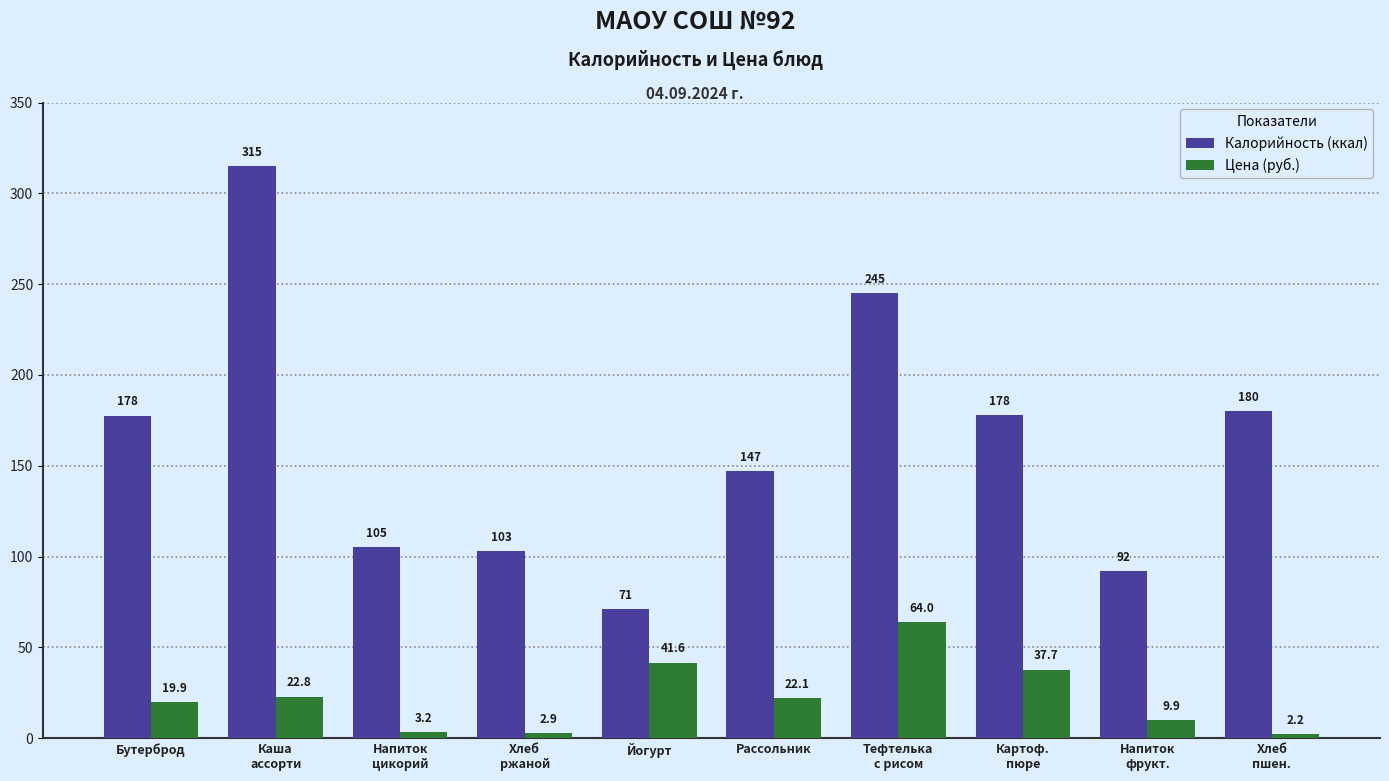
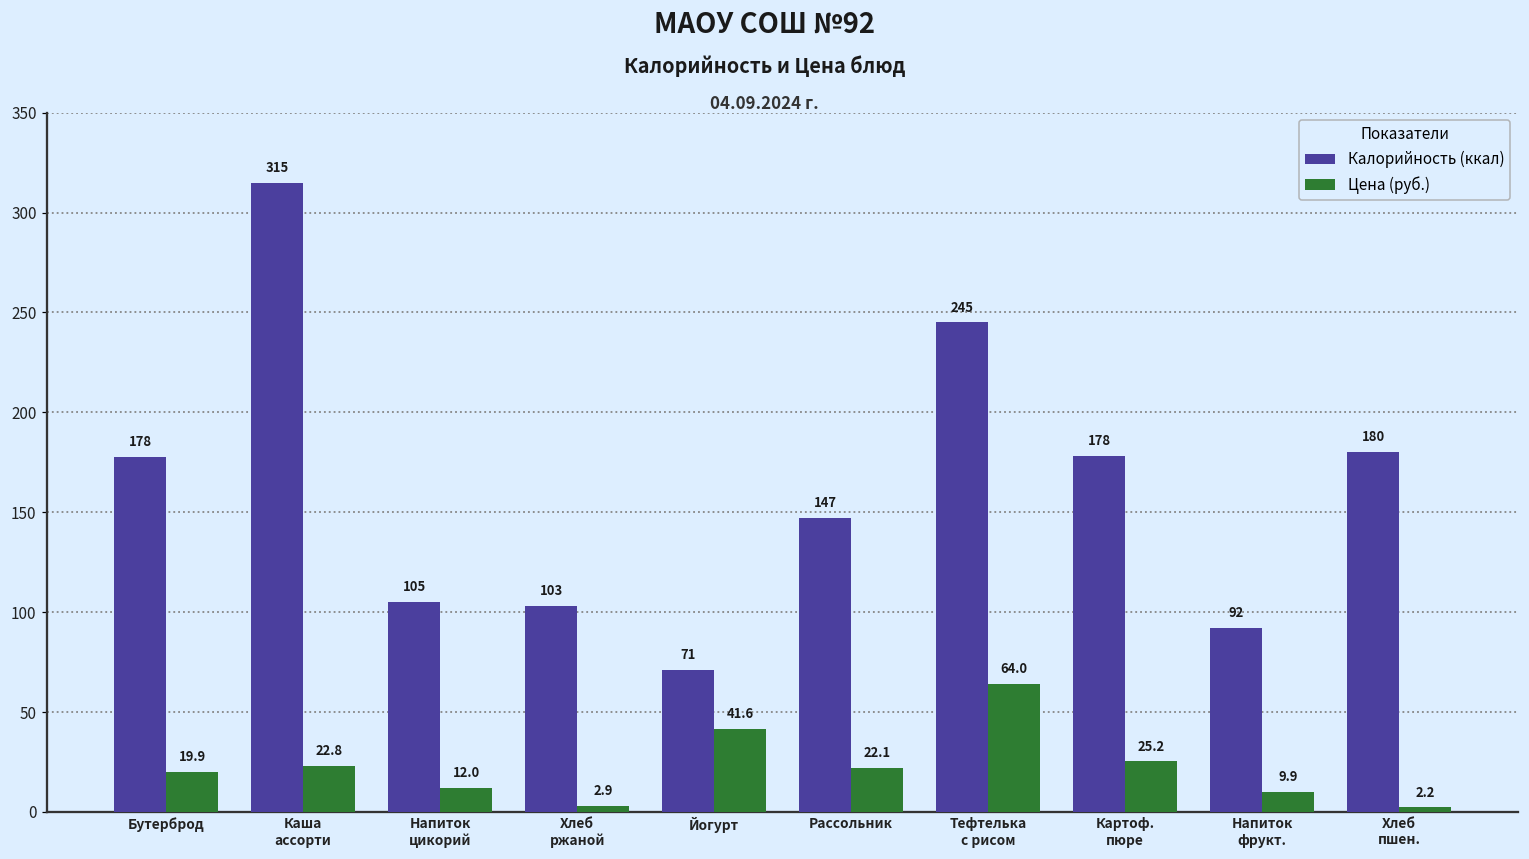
  {
    "Калорийность (ккал)": {
      "Бутерброд": 178,
      "Каша ассорти": 315,
      "Напиток цикорий": 105,
      "Хлеб ржаной": 103,
      "Йогурт": 71,
      "Рассольник": 147,
      "Тефтелька с рисом": 245,
      "Картоф. пюре": 178,
      "Напиток фрукт.": 92,
      "Хлеб пшен.": 180
    },
    "Цена (руб.)": {
      "Бутерброд": 19.9,
      "Каша ассорти": 22.8,
-     "Напиток цикорий": 3.2,
+     "Напиток цикорий": 12.0,
      "Хлеб ржаной": 2.9,
      "Йогурт": 41.6,
      "Рассольник": 22.1,
      "Тефтелька с рисом": 64.0,
-     "Картоф. пюре": 37.7,
+     "Картоф. пюре": 25.2,
      "Напиток фрукт.": 9.9,
      "Хлеб пшен.": 2.2
    }
  }
